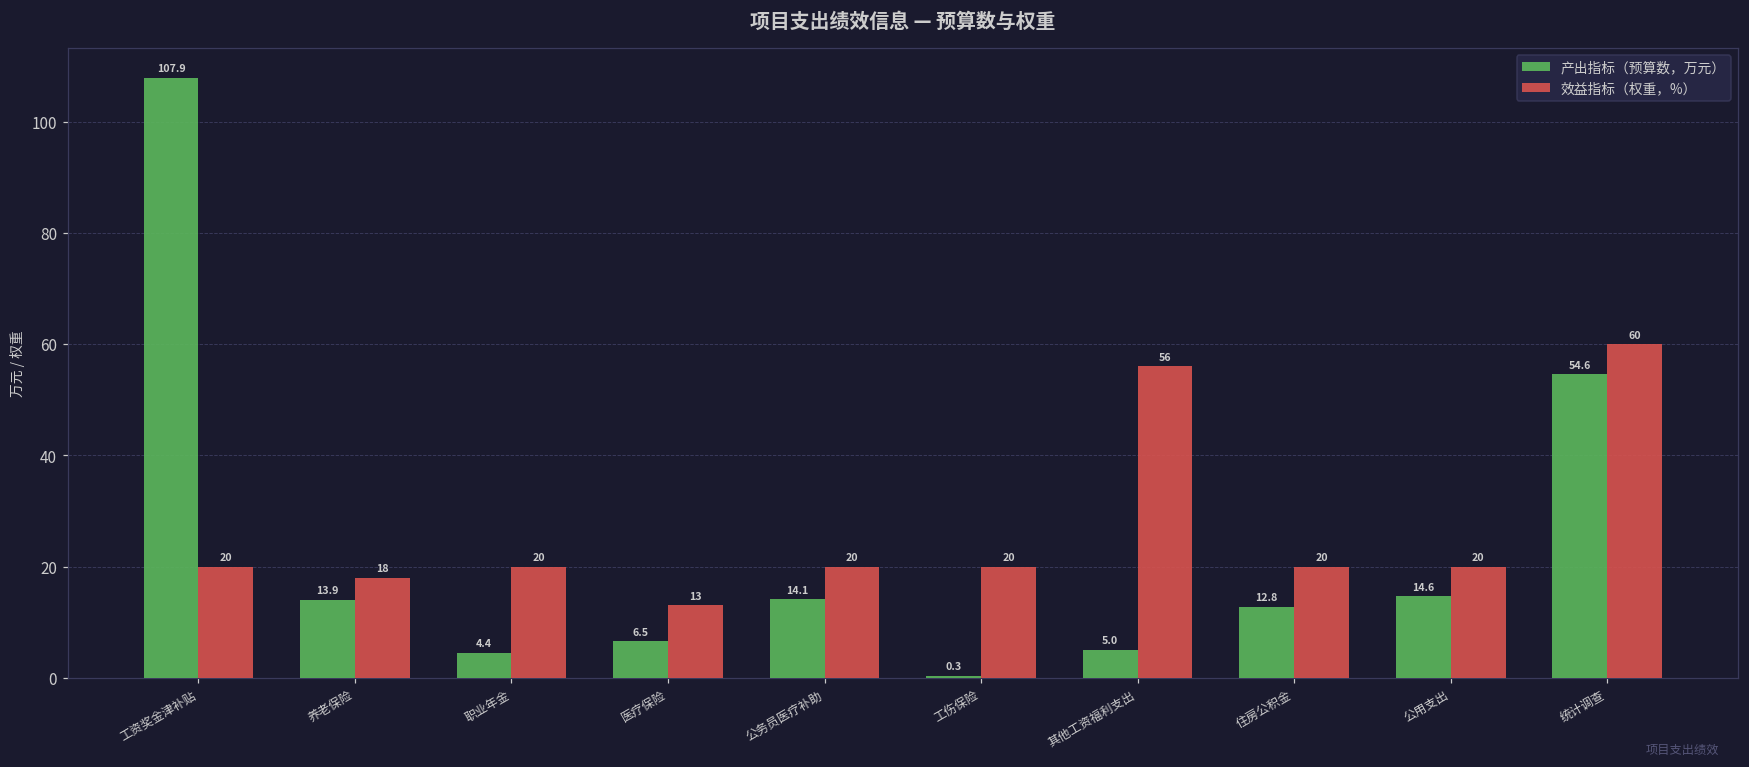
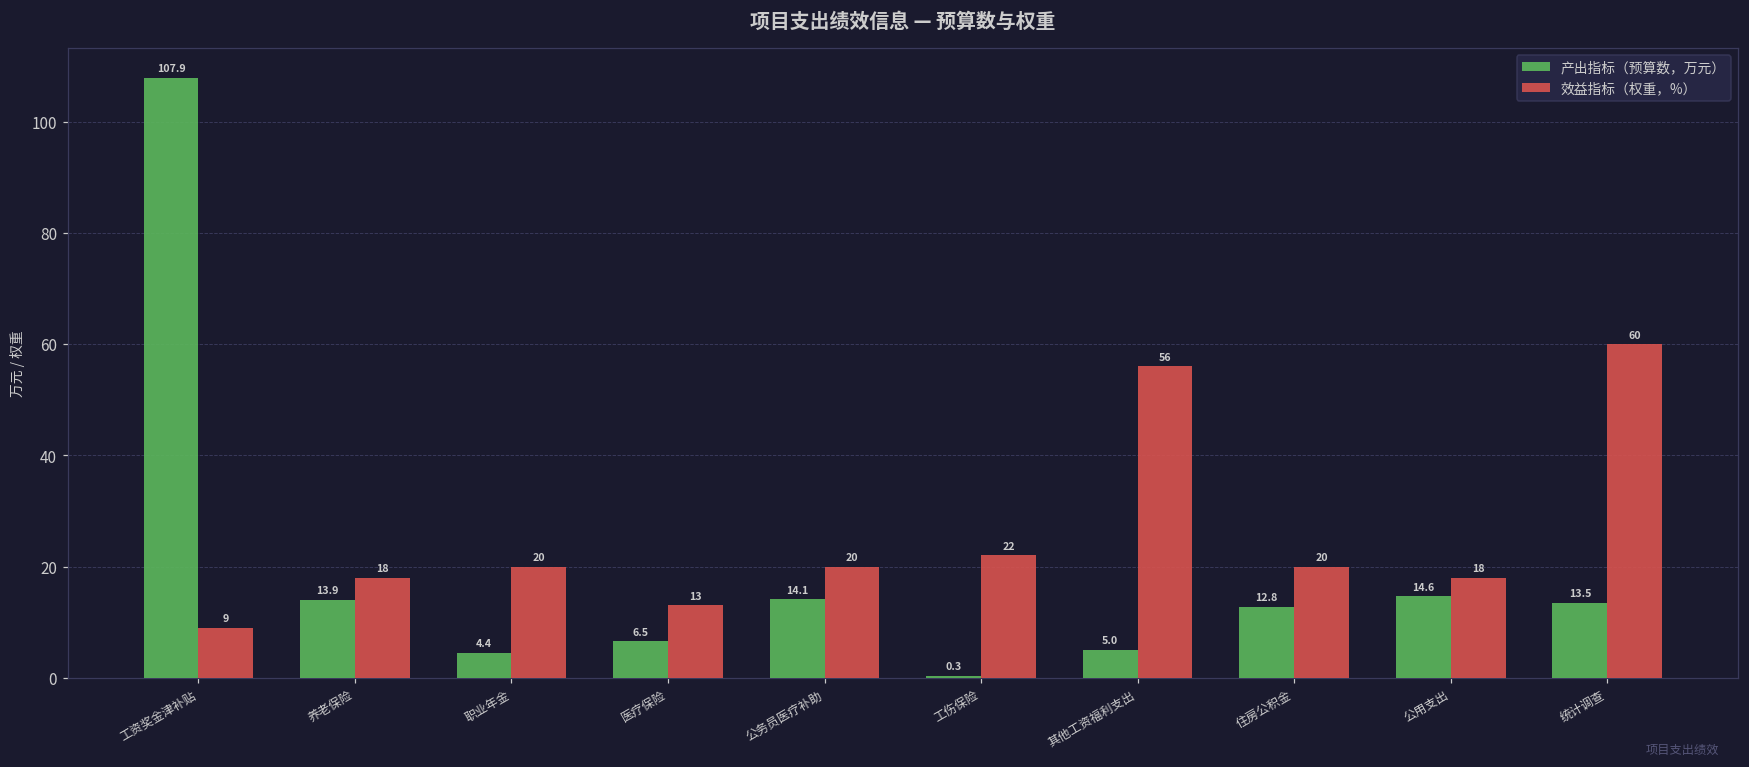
  {
    "产出指标（预算数，万元）": {
      "工资奖金津补贴": 107.9,
      "养老保险": 13.9,
      "职业年金": 4.4,
      "医疗保险": 6.5,
      "公务员医疗补助": 14.1,
      "工伤保险": 0.3,
      "其他工资福利支出": 5.0,
      "住房公积金": 12.8,
      "公用支出": 14.6,
-     "统计调查": 54.6
+     "统计调查": 13.5
    },
    "效益指标（权重，%）": {
-     "工资奖金津补贴": 20,
+     "工资奖金津补贴": 9,
      "养老保险": 18,
      "职业年金": 20,
      "医疗保险": 13,
      "公务员医疗补助": 20,
-     "工伤保险": 20,
+     "工伤保险": 22,
      "其他工资福利支出": 56,
      "住房公积金": 20,
-     "公用支出": 20,
+     "公用支出": 18,
      "统计调查": 60
    }
  }
